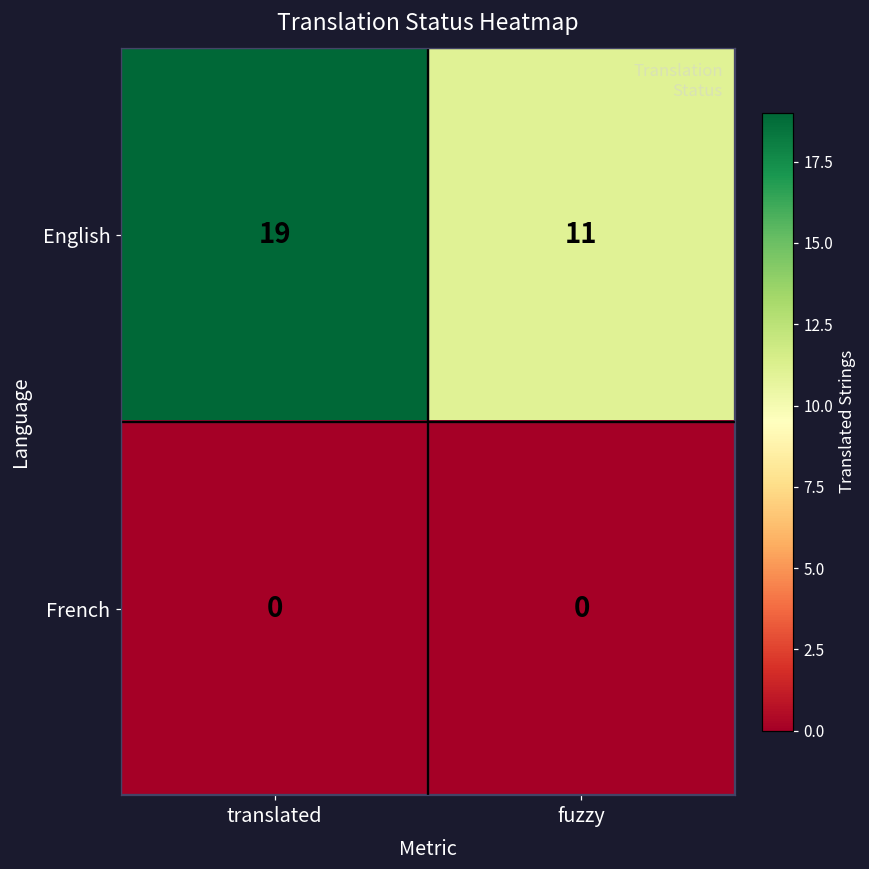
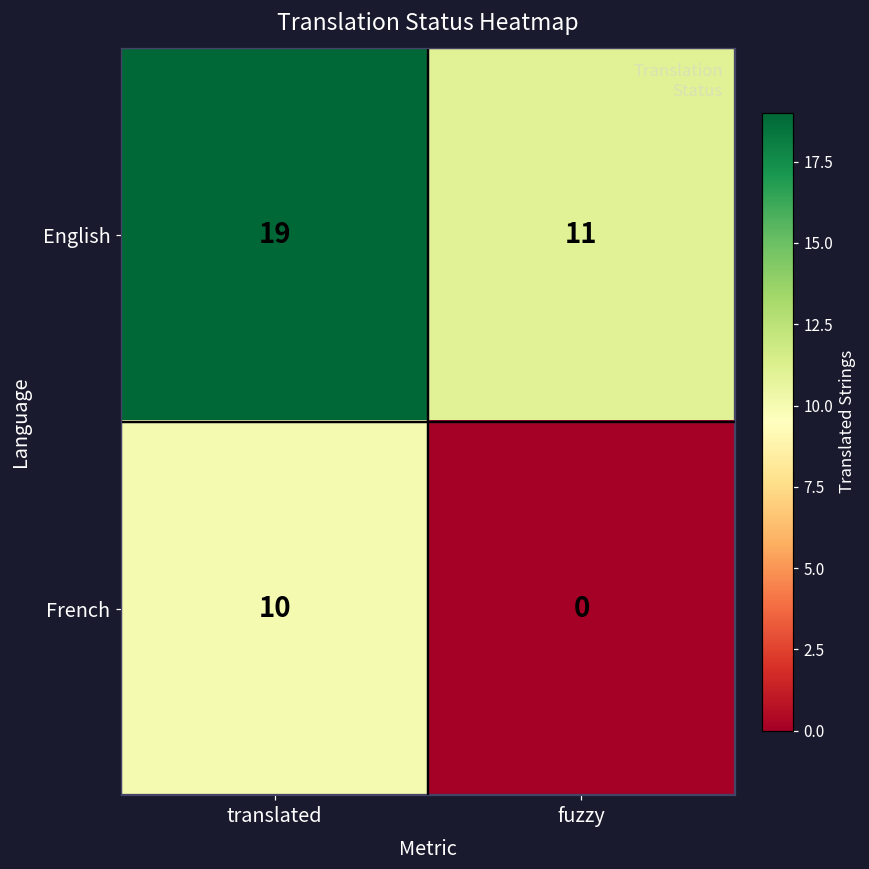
  {
    "English": {
      "translated": 19,
      "fuzzy": 11
    },
    "French": {
-     "translated": 0,
+     "translated": 10,
      "fuzzy": 0
    }
  }
